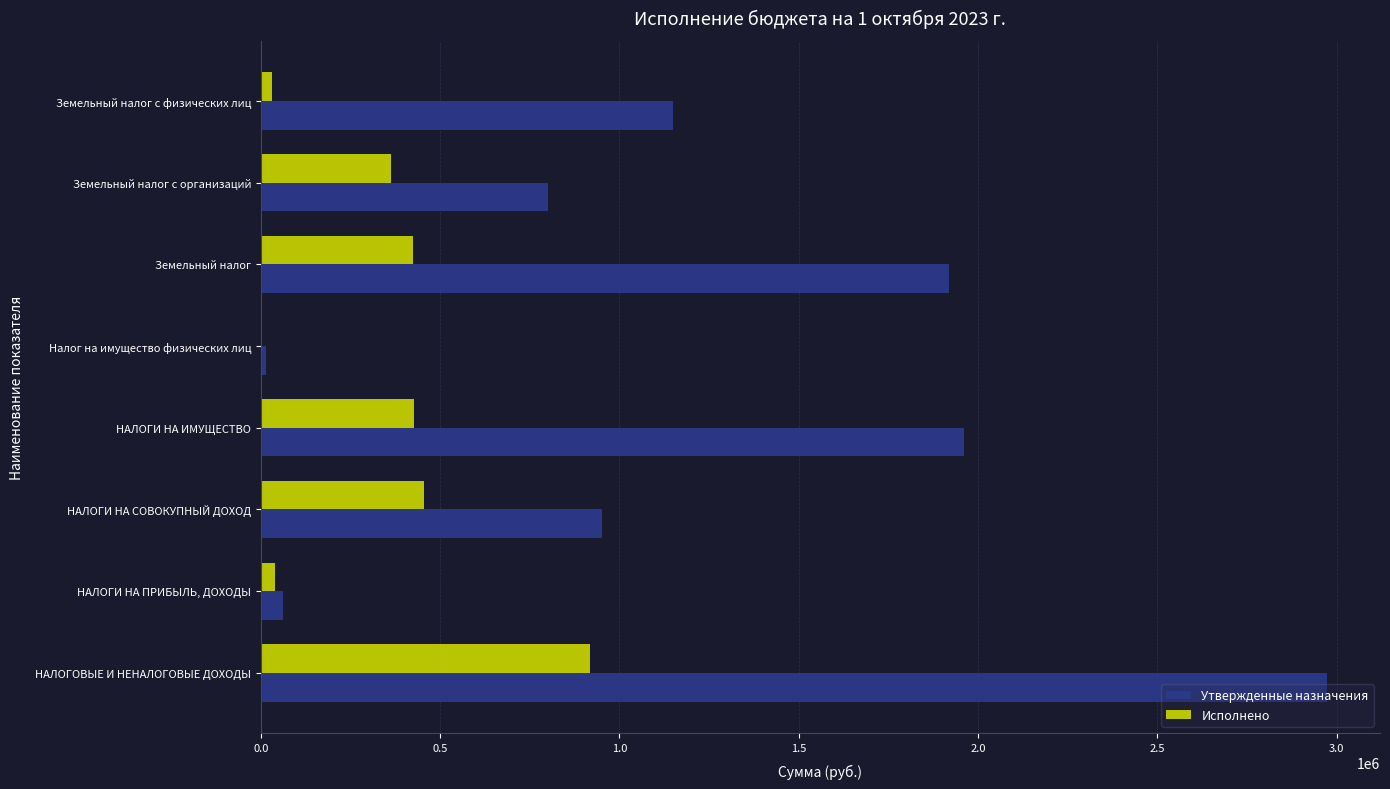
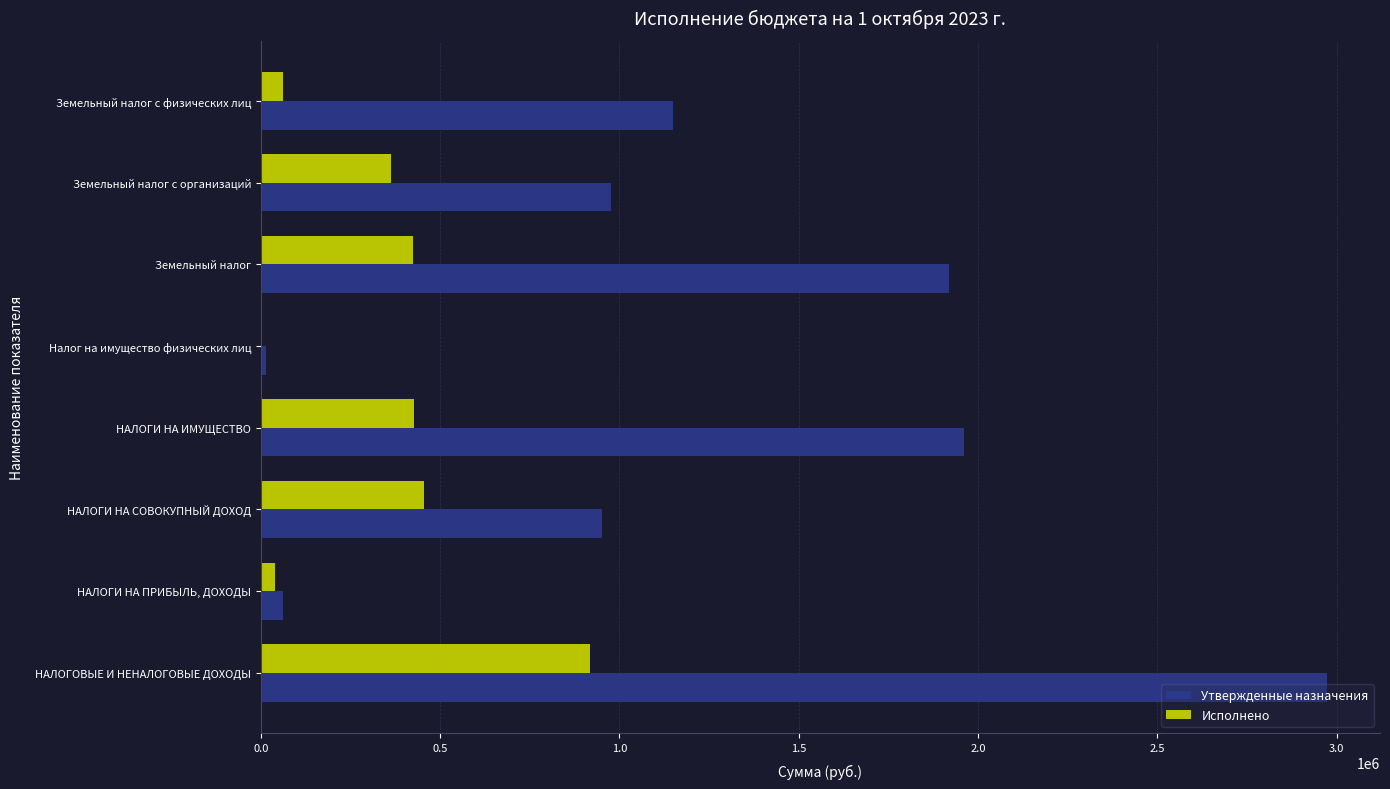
  {
    "Утвержденные назначения": {
      "Земельный налог с физических лиц": 1150000,
-     "Земельный налог с организаций": 800000,
+     "Земельный налог с организаций": 980000,
      "Земельный налог": 1920000,
      "Налог на имущество физических лиц": 10000,
      "НАЛОГИ НА ИМУЩЕСТВО": 1960000,
      "НАЛОГИ НА СОВОКУПНЫЙ ДОХОД": 950000,
      "НАЛОГИ НА ПРИБЫЛЬ, ДОХОДЫ": 60000
    },
    "Исполнено": {
-     "Земельный налог с физических лиц": 30000,
+     "Земельный налог с физических лиц": 60000,
      "Земельный налог с организаций": 360000,
      "Земельный налог": 420000,
      "НАЛОГИ НА ИМУЩЕСТВО": 430000,
      "НАЛОГИ НА СОВОКУПНЫЙ ДОХОД": 450000,
      "НАЛОГИ НА ПРИБЫЛЬ, ДОХОДЫ": 40000,
      "НАЛОГОВЫЕ И НЕНАЛОГОВЫЕ ДОХОДЫ": 920000
    }
  }
